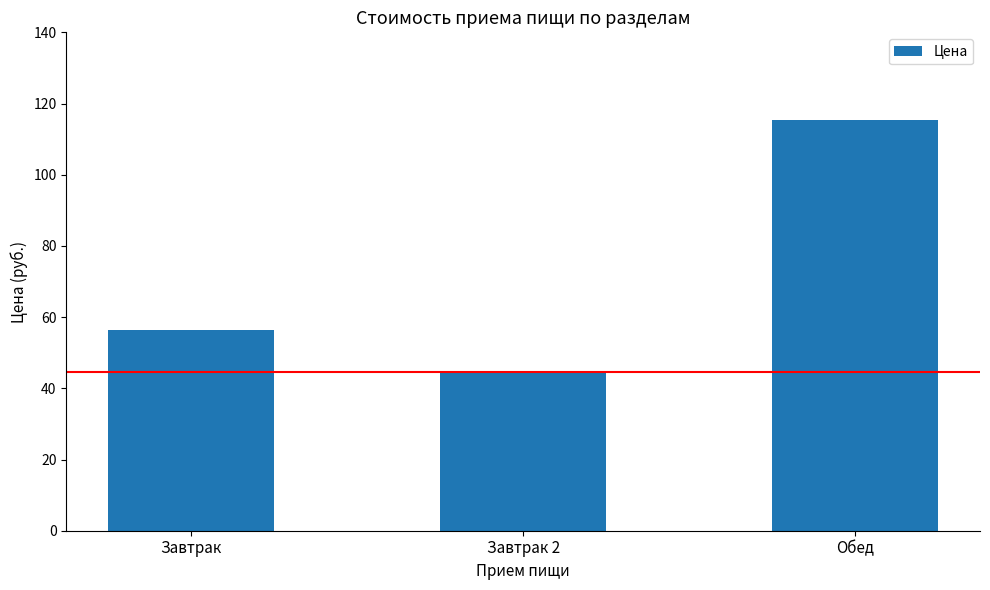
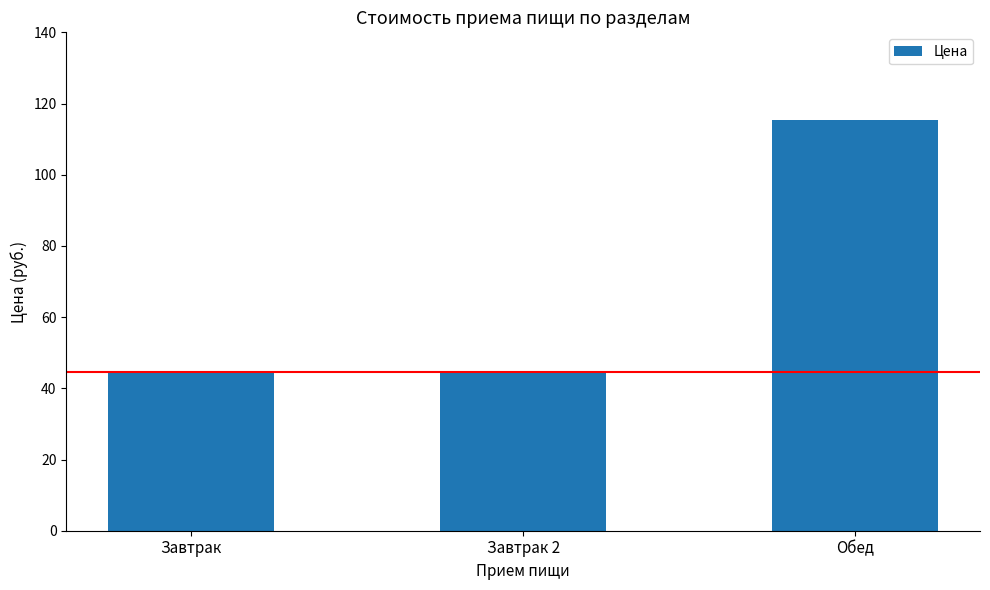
  {
-   "Завтрак": 56,
+   "Завтрак": 45,
    "Завтрак 2": 45,
    "Обед": 115
  }
